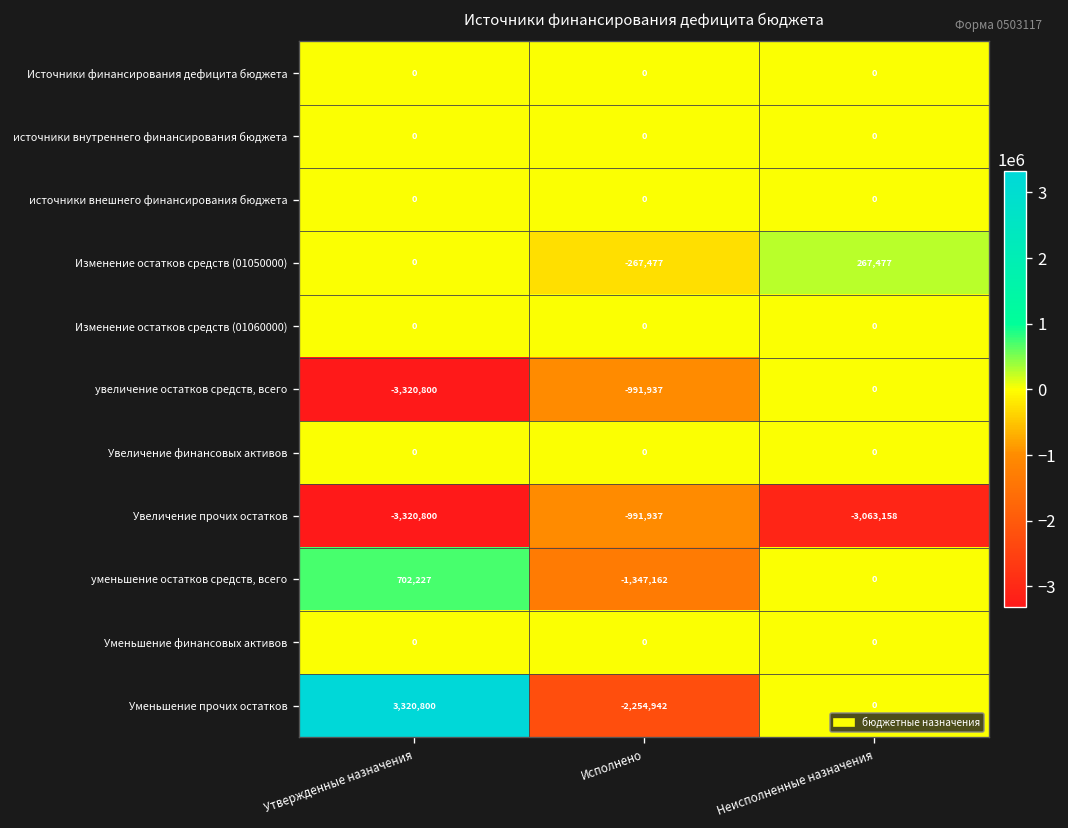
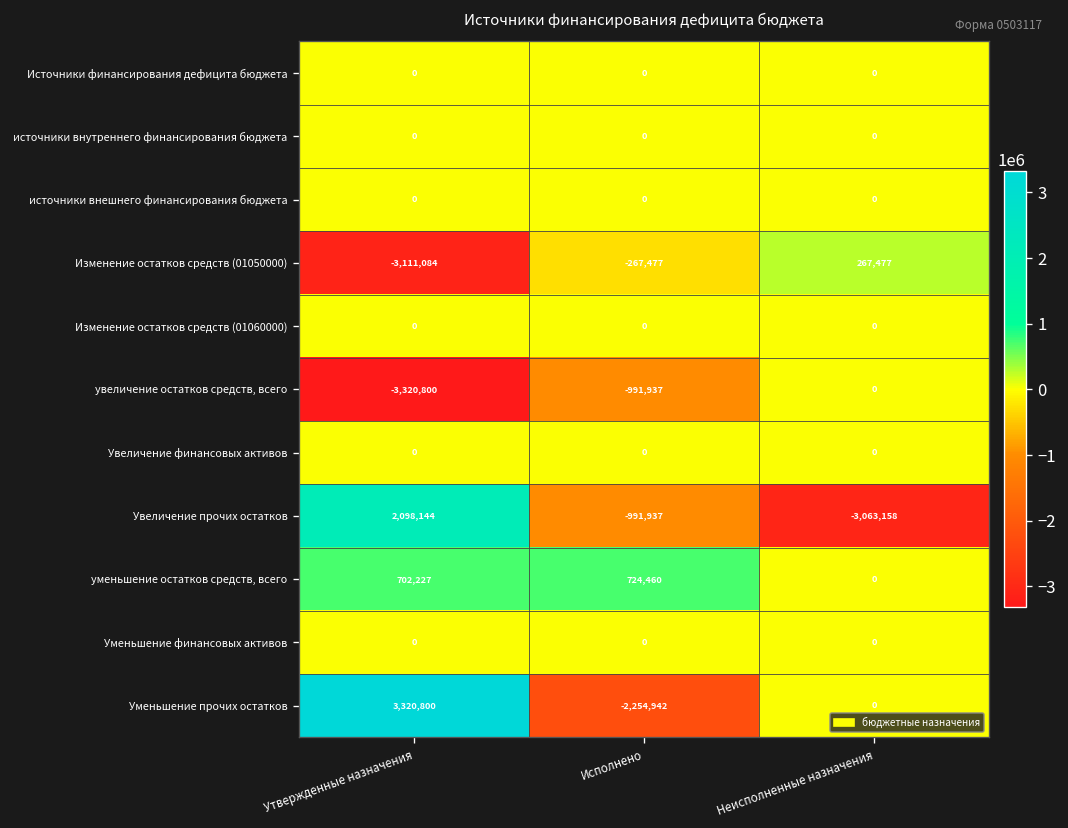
  {
    "Источники финансирования дефицита бюджета": {
      "Утвержденные назначения": "0",
      "Исполнено": "0",
      "Неисполненные назначения": "0"
    },
    "источники внутреннего финансирования бюджета": {
      "Утвержденные назначения": "0",
      "Исполнено": "0",
      "Неисполненные назначения": "0"
    },
    "источники внешнего финансирования бюджета": {
      "Утвержденные назначения": "0",
      "Исполнено": "0",
      "Неисполненные назначения": "0"
    },
    "Изменение остатков средств (01050000)": {
-     "Утвержденные назначения": "0",
+     "Утвержденные назначения": "-3,111,084",
      "Исполнено": "-267,477",
      "Неисполненные назначения": "267,477"
    },
    "Изменение остатков средств (01060000)": {
      "Утвержденные назначения": "0",
      "Исполнено": "0",
      "Неисполненные назначения": "0"
    },
    "увеличение остатков средств, всего": {
      "Утвержденные назначения": "-3,320,800",
      "Исполнено": "-991,937",
      "Неисполненные назначения": "0"
    },
    "Увеличение финансовых активов": {
      "Утвержденные назначения": "0",
      "Исполнено": "0",
      "Неисполненные назначения": "0"
    },
    "Увеличение прочих остатков": {
-     "Утвержденные назначения": "-3,320,800",
+     "Утвержденные назначения": "2,098,144",
      "Исполнено": "-991,937",
      "Неисполненные назначения": "-3,063,158"
    },
    "уменьшение остатков средств, всего": {
      "Утвержденные назначения": "702,227",
-     "Исполнено": "-1,347,162",
+     "Исполнено": "724,460",
      "Неисполненные назначения": "0"
    },
    "Уменьшение финансовых активов": {
      "Утвержденные назначения": "0",
      "Исполнено": "0",
      "Неисполненные назначения": "0"
    },
    "Уменьшение прочих остатков": {
      "Утвержденные назначения": "3,320,800",
      "Исполнено": "-2,254,942",
      "Неисполненные назначения": "0"
    }
  }
